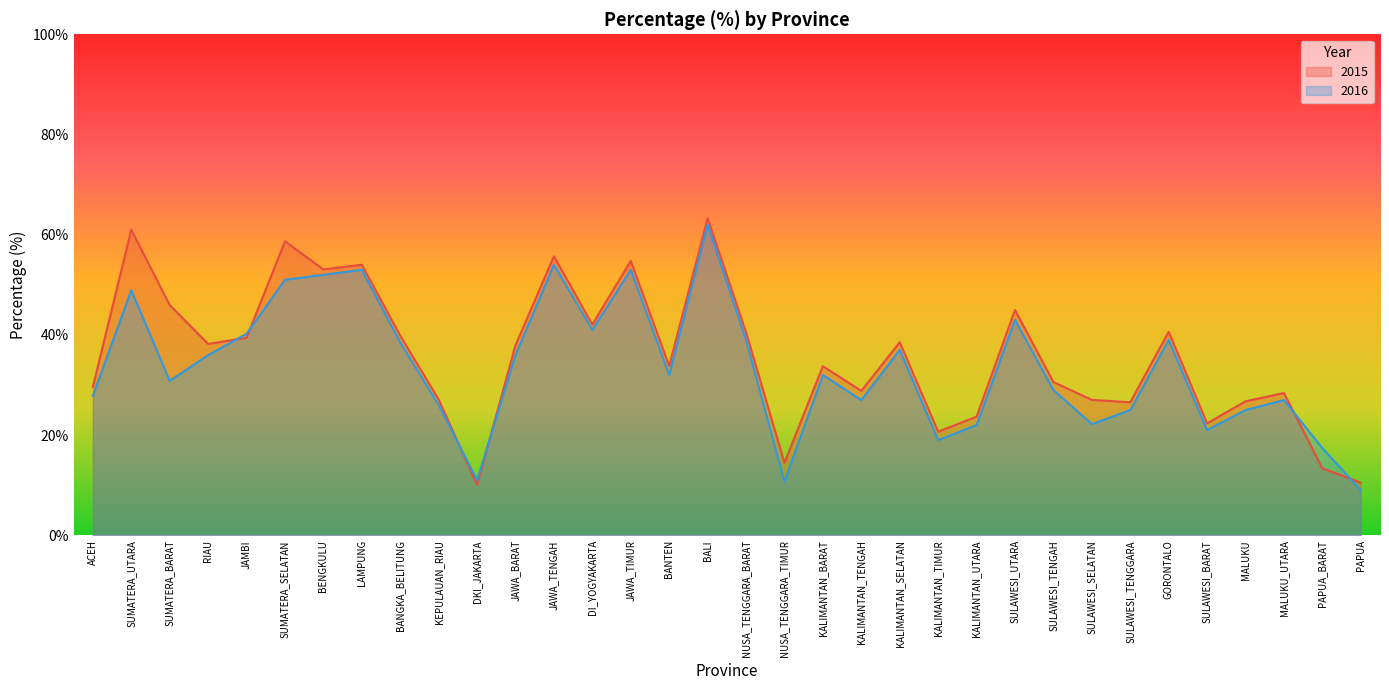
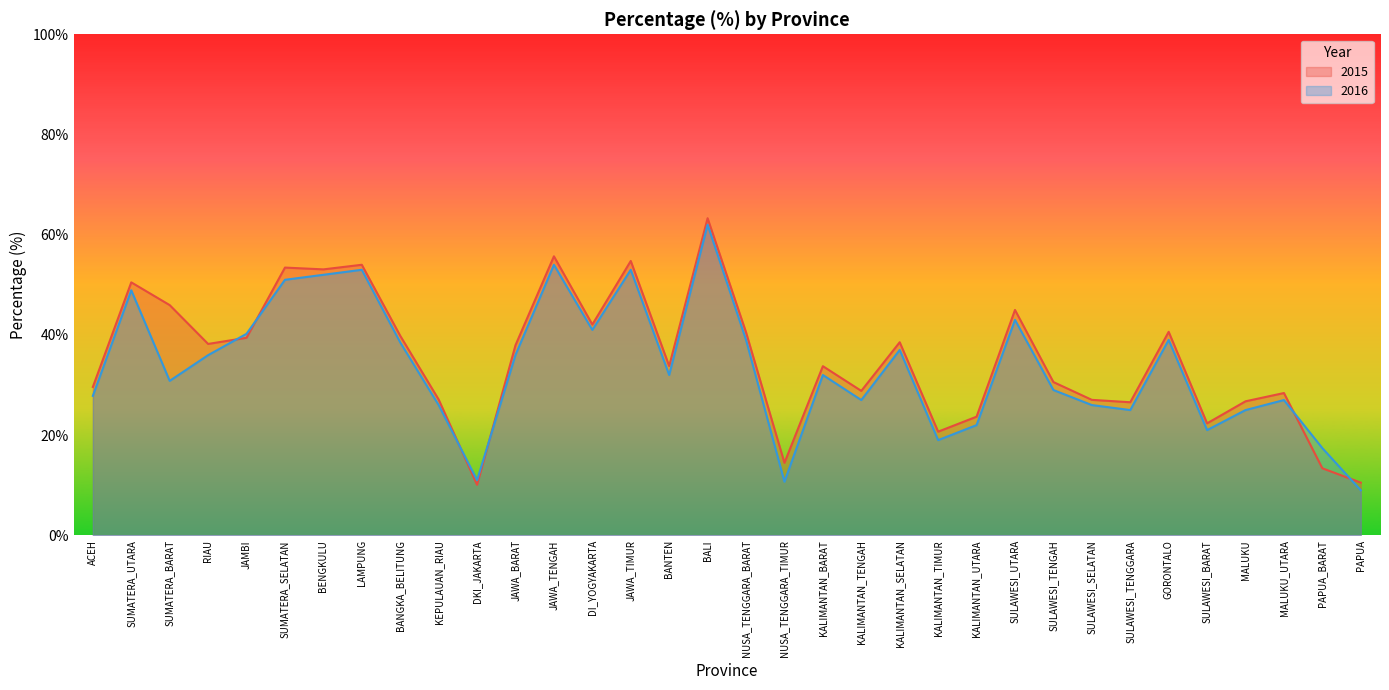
  {
    "2015": {
      "ACEH": "30%",
-     "SUMATERA_UTARA": "61%",
+     "SUMATERA_UTARA": "50%",
      "SUMATERA_BARAT": "46%",
      "RIAU": "38%",
      "JAMBI": "39%",
-     "SUMATERA_SELATAN": "59%",
+     "SUMATERA_SELATAN": "53%",
      "BENGKULU": "53%",
      "LAMPUNG": "54%",
      "BANGKA_BELITUNG": "40%",
      "KEPULAUAN_RIAU": "27%",
      "DKI_JAKARTA": "10%",
      "JAWA_BARAT": "38%",
      "JAWA_TENGAH": "56%",
      "DI_YOGYAKARTA": "42%",
      "JAWA_TIMUR": "55%",
      "BANTEN": "34%",
      "BALI": "63%",
      "NUSA_TENGGARA_BARAT": "41%",
      "NUSA_TENGGARA_TIMUR": "14%",
      "KALIMANTAN_BARAT": "34%",
      "KALIMANTAN_TENGAH": "29%",
      "KALIMANTAN_SELATAN": "39%",
      "KALIMANTAN_TIMUR": "21%",
      "KALIMANTAN_UTARA": "24%",
      "SULAWESI_UTARA": "45%",
      "SULAWESI_TENGAH": "31%",
      "SULAWESI_SELATAN": "27%",
      "SULAWESI_TENGGARA": "27%",
      "GORONTALO": "41%",
      "SULAWESI_BARAT": "22%",
      "MALUKU": "27%",
      "MALUKU_UTARA": "28%",
      "PAPUA_BARAT": "13%",
      "PAPUA": "11%"
    },
    "2016": {
      "ACEH": "28%",
      "SUMATERA_UTARA": "49%",
      "SUMATERA_BARAT": "31%",
      "RIAU": "36%",
      "JAMBI": "40%",
      "SUMATERA_SELATAN": "51%",
      "BENGKULU": "52%",
      "LAMPUNG": "53%",
      "BANGKA_BELITUNG": "39%",
      "KEPULAUAN_RIAU": "26%",
      "DKI_JAKARTA": "11%",
      "JAWA_BARAT": "36%",
      "JAWA_TENGAH": "54%",
      "DI_YOGYAKARTA": "41%",
      "JAWA_TIMUR": "53%",
      "BANTEN": "32%",
      "BALI": "62%",
      "NUSA_TENGGARA_BARAT": "39%",
      "NUSA_TENGGARA_TIMUR": "11%",
      "KALIMANTAN_BARAT": "32%",
      "KALIMANTAN_TENGAH": "27%",
      "KALIMANTAN_SELATAN": "37%",
      "KALIMANTAN_TIMUR": "19%",
      "KALIMANTAN_UTARA": "22%",
      "SULAWESI_UTARA": "43%",
      "SULAWESI_TENGAH": "29%",
-     "SULAWESI_SELATAN": "22%",
+     "SULAWESI_SELATAN": "26%",
      "SULAWESI_TENGGARA": "25%",
      "GORONTALO": "39%",
      "SULAWESI_BARAT": "21%",
      "MALUKU": "25%",
      "MALUKU_UTARA": "27%",
      "PAPUA_BARAT": "17%",
      "PAPUA": "9%"
    }
  }
